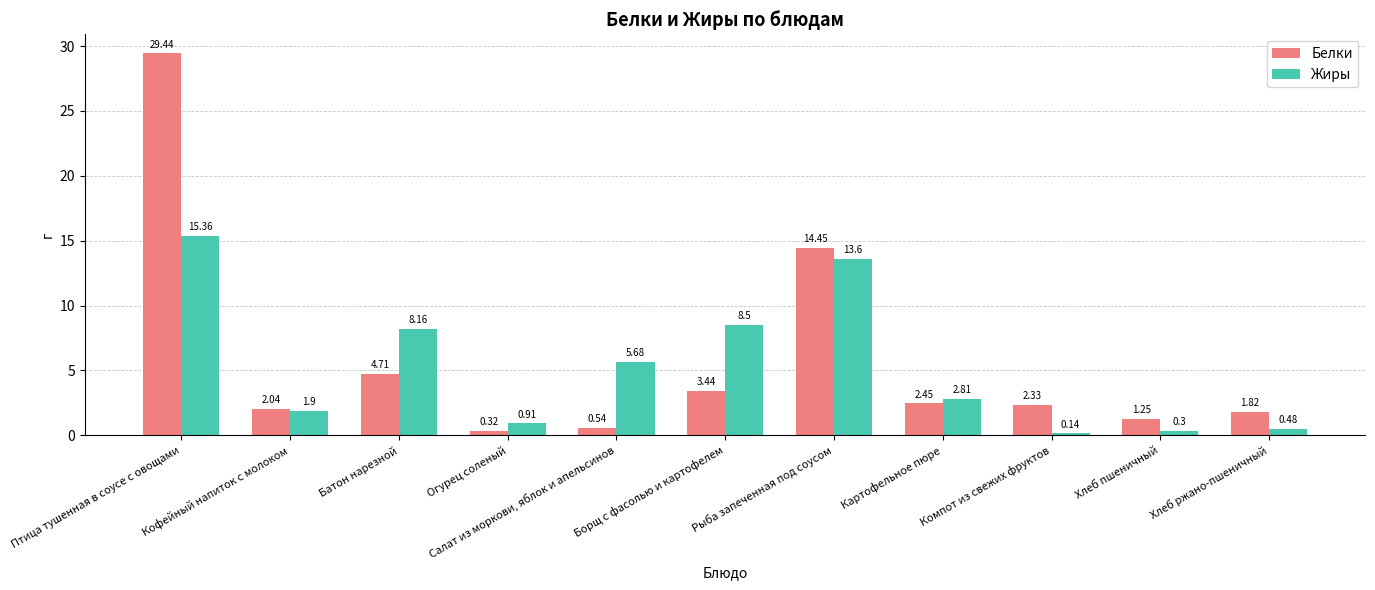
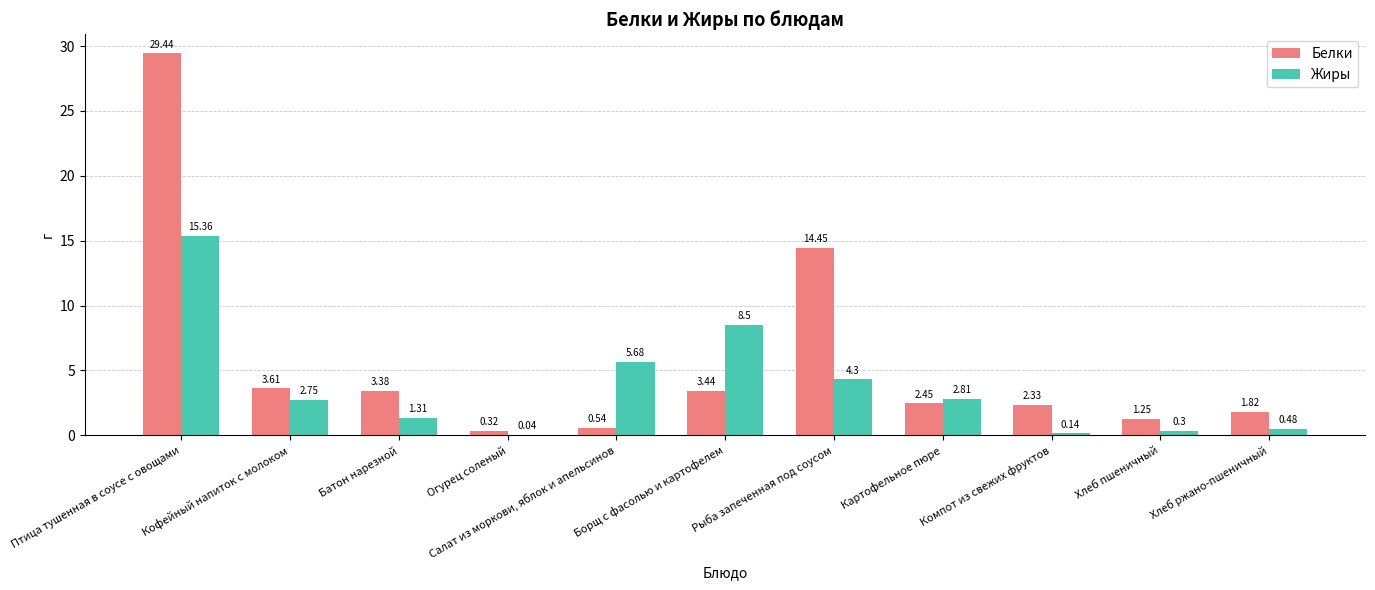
  {
    "Белки": {
      "Птица тушенная в соусе с овощами": 29.44,
-     "Кофейный напиток с молоком": 2.04,
-     "Батон нарезной": 4.71,
+     "Кофейный напиток с молоком": 3.61,
+     "Батон нарезной": 3.38,
      "Огурец соленый": 0.32,
      "Салат из моркови, яблок и апельсинов": 0.54,
      "Борщ с фасолью и картофелем": 3.44,
      "Рыба запеченная под соусом": 14.45,
      "Картофельное пюре": 2.45,
      "Компот из свежих фруктов": 2.33,
      "Хлеб пшеничный": 1.25,
      "Хлеб ржано-пшеничный": 1.82
    },
    "Жиры": {
      "Птица тушенная в соусе с овощами": 15.36,
-     "Кофейный напиток с молоком": 1.9,
-     "Батон нарезной": 8.16,
-     "Огурец соленый": 0.91,
+     "Кофейный напиток с молоком": 2.75,
+     "Батон нарезной": 1.31,
+     "Огурец соленый": 0.04,
      "Салат из моркови, яблок и апельсинов": 5.68,
      "Борщ с фасолью и картофелем": 8.5,
-     "Рыба запеченная под соусом": 13.6,
+     "Рыба запеченная под соусом": 4.3,
      "Картофельное пюре": 2.81,
      "Компот из свежих фруктов": 0.14,
      "Хлеб пшеничный": 0.3,
      "Хлеб ржано-пшеничный": 0.48
    }
  }
